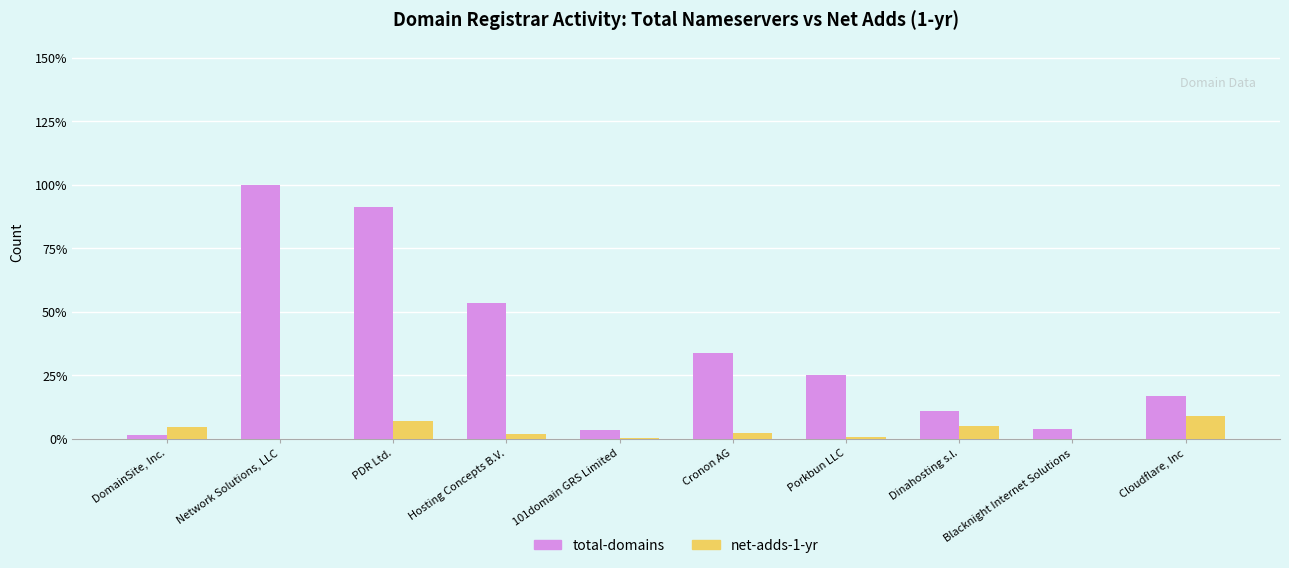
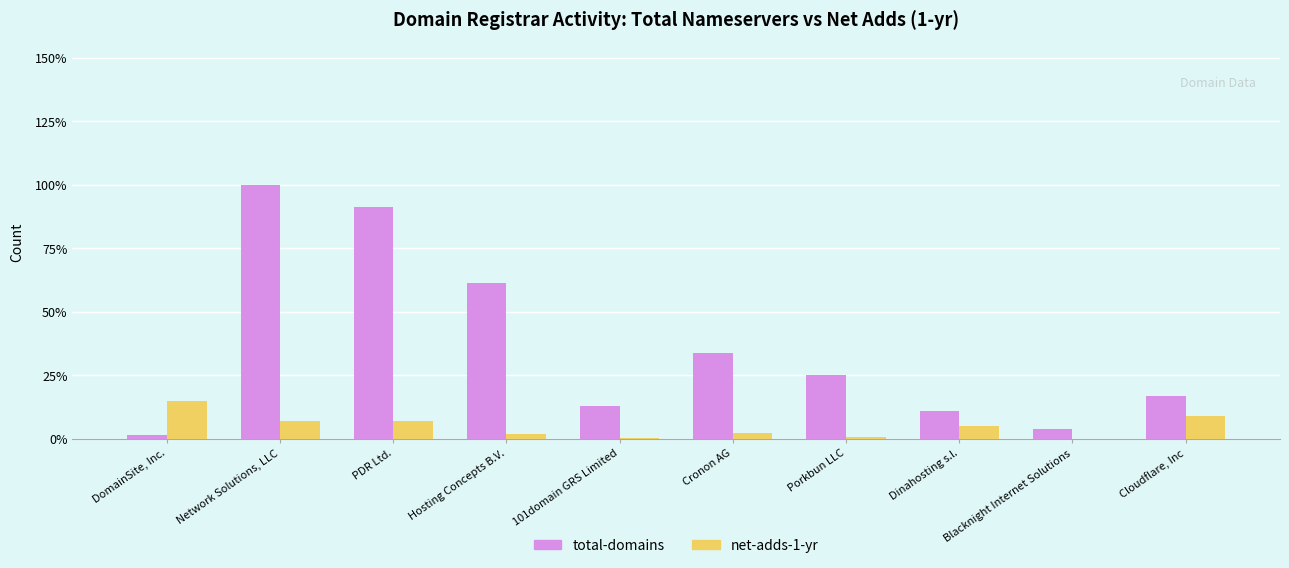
  {
    "total-domains": {
      "DomainSite, Inc.": "2%",
      "Network Solutions, LLC": "100%",
      "PDR Ltd.": "91%",
-     "Hosting Concepts B.V.": "54%",
-     "101domain GRS Limited": "4%",
+     "Hosting Concepts B.V.": "61%",
+     "101domain GRS Limited": "13%",
      "Cronon AG": "34%",
      "Porkbun LLC": "25%",
      "Dinahosting s.l.": "11%",
      "Blacknight Internet Solutions": "4%",
      "Cloudflare, Inc": "17%"
    },
    "net-adds-1-yr": {
-     "DomainSite, Inc.": "5%",
-     "Network Solutions, LLC": "0%",
+     "DomainSite, Inc.": "15%",
+     "Network Solutions, LLC": "7%",
      "PDR Ltd.": "7%",
      "Hosting Concepts B.V.": "2%",
      "Cronon AG": "2%",
      "Dinahosting s.l.": "5%",
      "Blacknight Internet Solutions": "0%",
      "Cloudflare, Inc": "9%"
    }
  }
